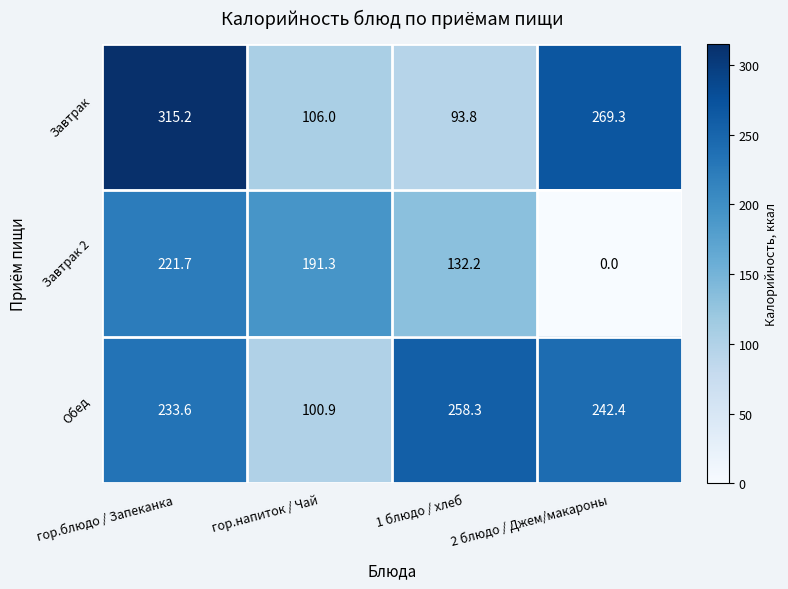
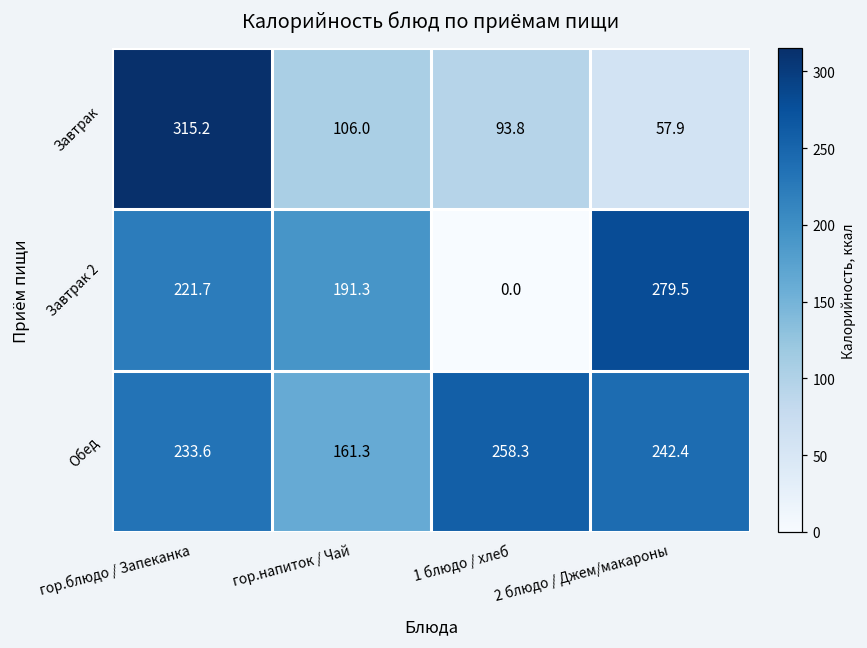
  {
    "Завтрак": {
      "гор.блюдо / Запеканка": 315.2,
      "гор.напиток / Чай": 106.0,
      "1 блюдо / хлеб": 93.8,
-     "2 блюдо / Джем/макароны": 269.3
+     "2 блюдо / Джем/макароны": 57.9
    },
    "Завтрак 2": {
      "гор.блюдо / Запеканка": 221.7,
      "гор.напиток / Чай": 191.3,
-     "1 блюдо / хлеб": 132.2,
-     "2 блюдо / Джем/макароны": 0.0
+     "1 блюдо / хлеб": 0.0,
+     "2 блюдо / Джем/макароны": 279.5
    },
    "Обед": {
      "гор.блюдо / Запеканка": 233.6,
-     "гор.напиток / Чай": 100.9,
+     "гор.напиток / Чай": 161.3,
      "1 блюдо / хлеб": 258.3,
      "2 блюдо / Джем/макароны": 242.4
    }
  }
